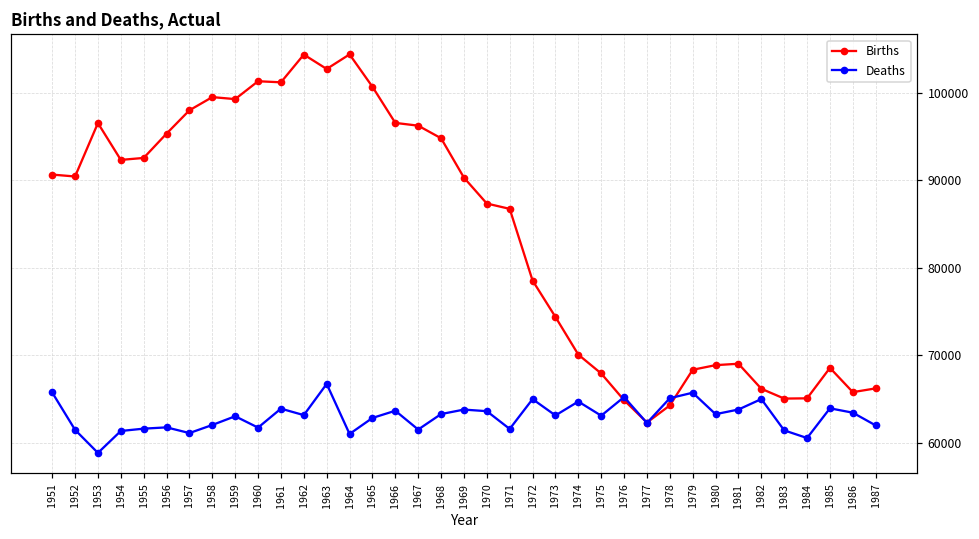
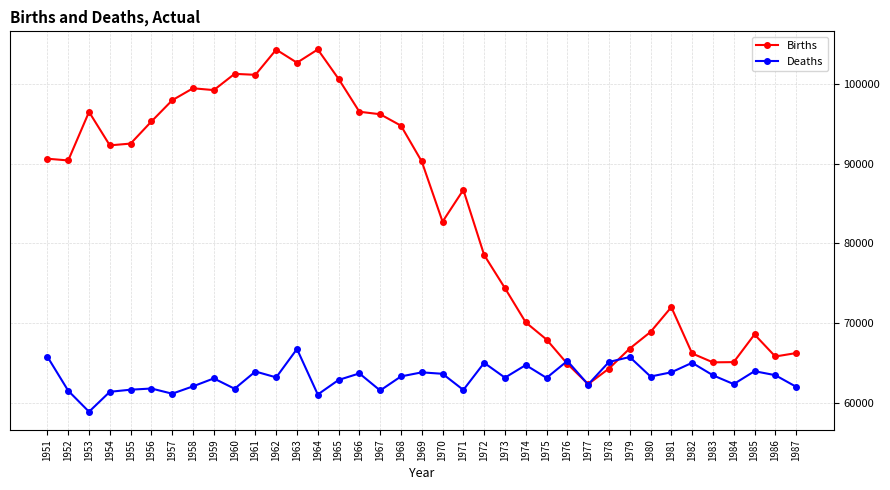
  {
    "Births": {
      "1951": 91000,
      "1952": 90000,
      "1953": 97000,
      "1954": 92000,
      "1955": 93000,
      "1956": 95000,
      "1957": 98000,
      "1958": 99000,
      "1959": 99000,
      "1960": 101000,
      "1961": 101000,
      "1962": 104000,
      "1963": 103000,
      "1964": 104000,
      "1965": 101000,
      "1966": 97000,
      "1967": 96000,
      "1968": 95000,
      "1969": 90000,
-     "1970": 87000,
+     "1970": 83000,
      "1971": 87000,
      "1972": 79000,
      "1973": 74000,
      "1974": 70000,
      "1975": 68000,
      "1976": 65000,
      "1978": 64000,
-     "1979": 68000,
+     "1979": 67000,
      "1980": 69000,
-     "1981": 69000,
+     "1981": 72000,
      "1982": 66000,
      "1983": 65000,
      "1984": 65000,
      "1985": 69000,
      "1986": 66000,
      "1987": 66000
    },
    "Deaths": {
      "1951": 66000,
      "1952": 62000,
      "1953": 59000,
      "1954": 61000,
      "1955": 62000,
      "1956": 62000,
      "1957": 61000,
      "1958": 62000,
      "1959": 63000,
      "1960": 62000,
      "1961": 64000,
      "1962": 63000,
      "1963": 67000,
      "1964": 61000,
      "1965": 63000,
      "1966": 64000,
      "1967": 62000,
      "1968": 63000,
      "1969": 64000,
      "1970": 64000,
      "1971": 62000,
      "1972": 65000,
      "1973": 63000,
      "1974": 65000,
      "1975": 63000,
      "1976": 65000,
      "1978": 65000,
      "1979": 66000,
      "1980": 63000,
      "1981": 64000,
      "1982": 65000,
-     "1983": 61000,
-     "1984": 61000,
+     "1983": 63000,
+     "1984": 62000,
      "1985": 64000,
      "1986": 63000,
      "1987": 62000
    }
  }
